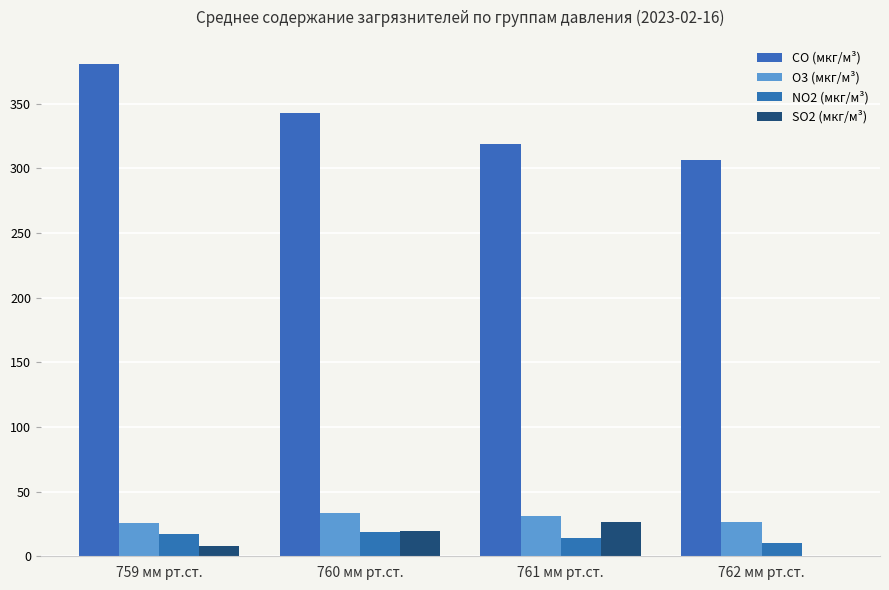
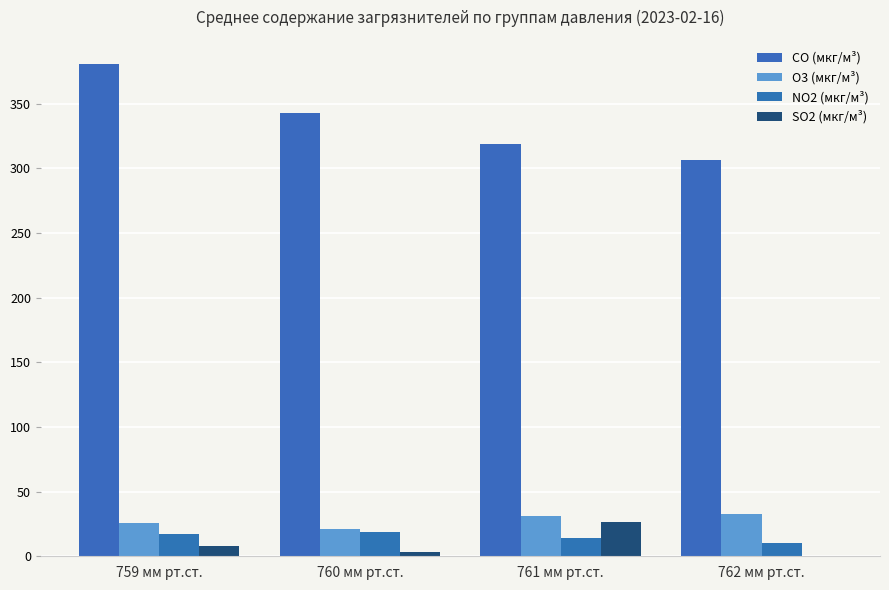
  {
    "O3 (мкг/м³)": {
      "759 мм рт.ст.": 26,
-     "760 мм рт.ст.": 33,
+     "760 мм рт.ст.": 21,
      "761 мм рт.ст.": 31,
-     "762 мм рт.ст.": 27
+     "762 мм рт.ст.": 33
    },
    "SO2 (мкг/м³)": {
      "759 мм рт.ст.": 8,
-     "760 мм рт.ст.": 19,
+     "760 мм рт.ст.": 3,
      "761 мм рт.ст.": 26
    }
  }
